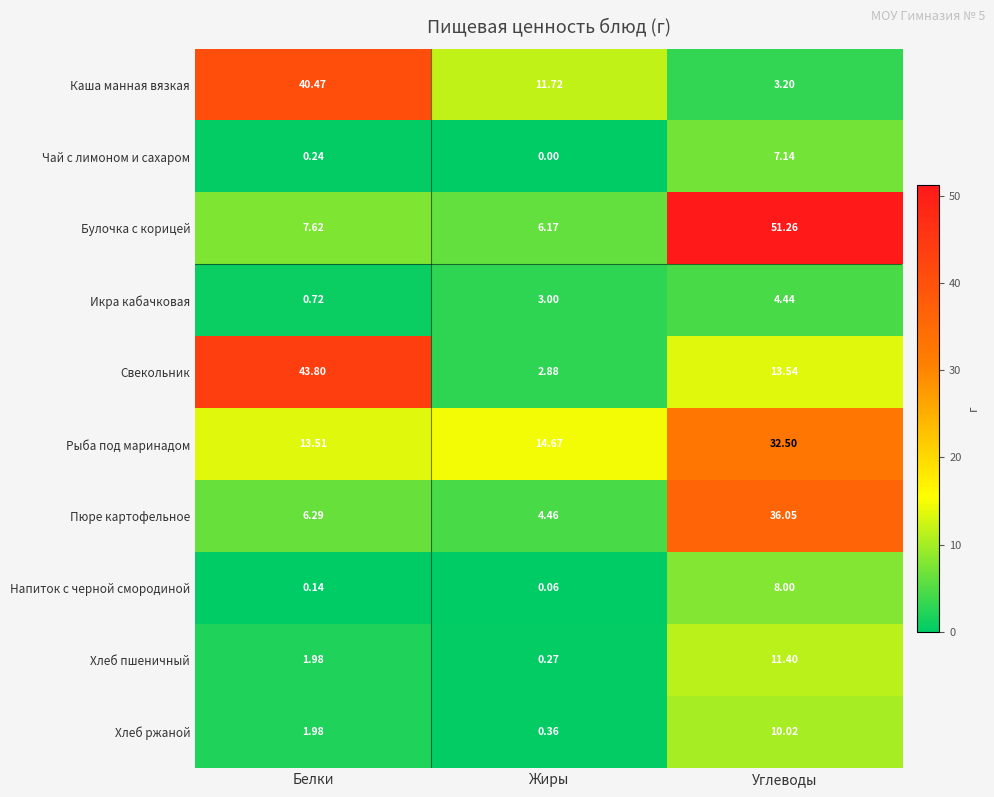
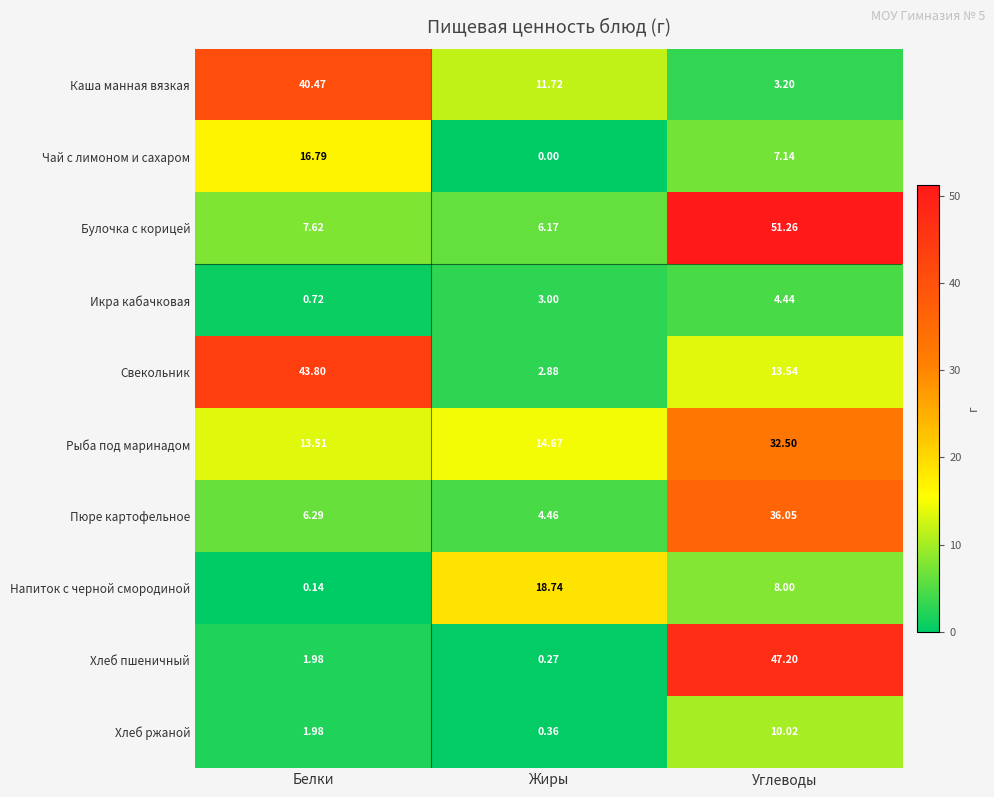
  {
    "Каша манная вязкая": {
      "Белки": 40.47,
      "Жиры": 11.72,
      "Углеводы": 3.20
    },
    "Чай с лимоном и сахаром": {
-     "Белки": 0.24,
+     "Белки": 16.79,
      "Жиры": 0.00,
      "Углеводы": 7.14
    },
    "Булочка с корицей": {
      "Белки": 7.62,
      "Жиры": 6.17,
      "Углеводы": 51.26
    },
    "Икра кабачковая": {
      "Белки": 0.72,
      "Жиры": 3.00,
      "Углеводы": 4.44
    },
    "Свекольник": {
      "Белки": 43.80,
      "Жиры": 2.88,
      "Углеводы": 13.54
    },
    "Рыба под маринадом": {
      "Белки": 13.51,
      "Жиры": 14.67,
      "Углеводы": 32.50
    },
    "Пюре картофельное": {
      "Белки": 6.29,
      "Жиры": 4.46,
      "Углеводы": 36.05
    },
    "Напиток с черной смородиной": {
      "Белки": 0.14,
-     "Жиры": 0.06,
+     "Жиры": 18.74,
      "Углеводы": 8.00
    },
    "Хлеб пшеничный": {
      "Белки": 1.98,
      "Жиры": 0.27,
-     "Углеводы": 11.40
+     "Углеводы": 47.20
    },
    "Хлеб ржаной": {
      "Белки": 1.98,
      "Жиры": 0.36,
      "Углеводы": 10.02
    }
  }
